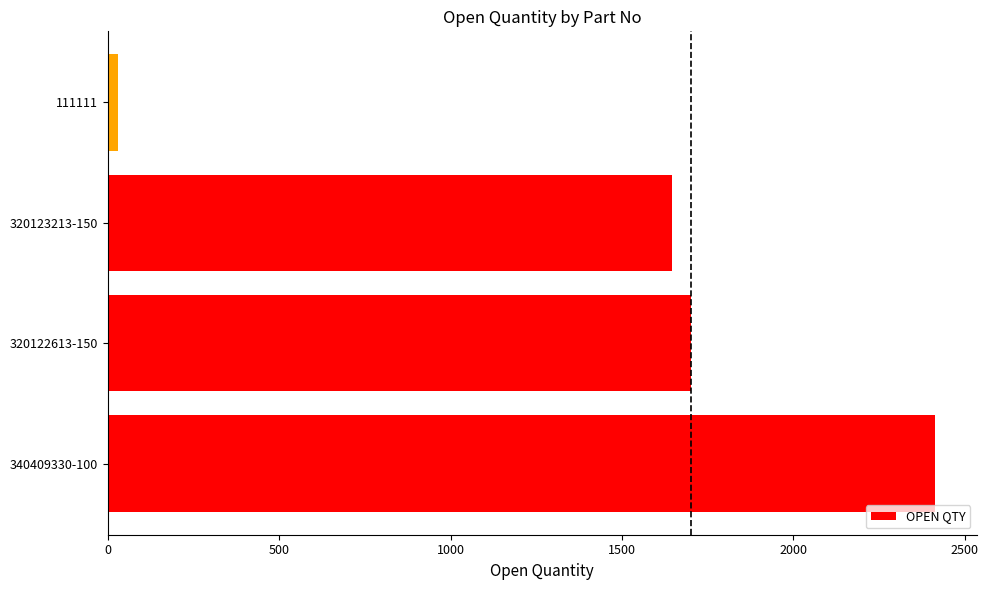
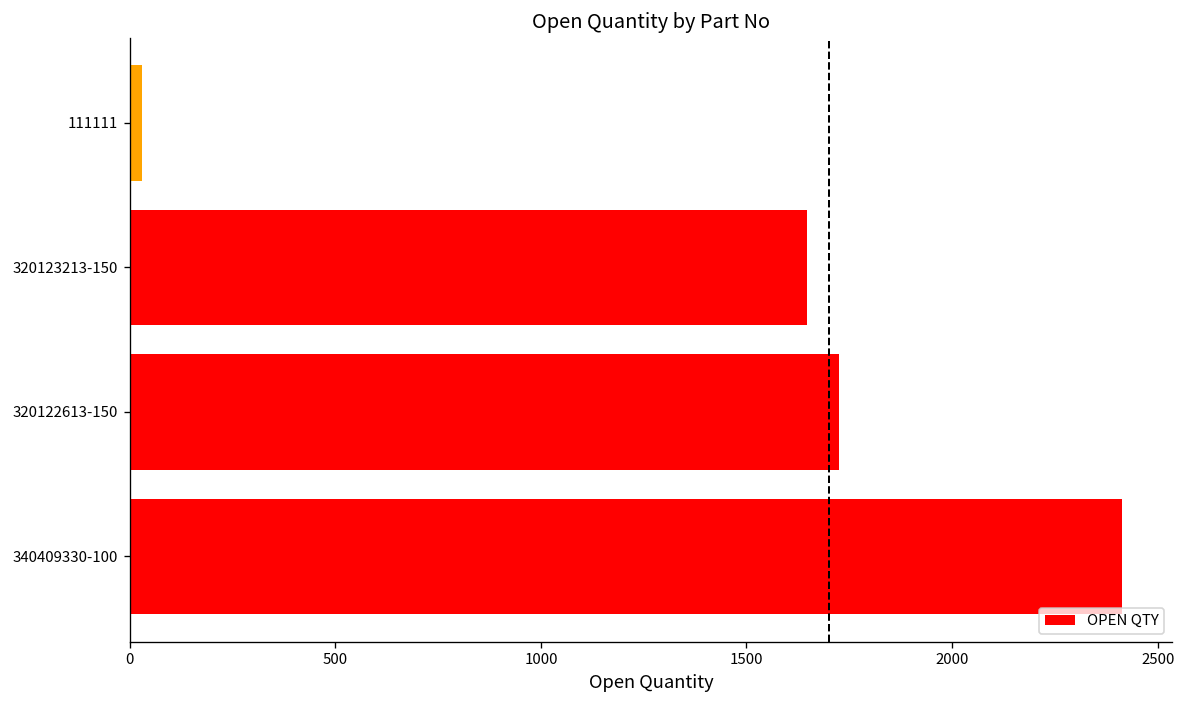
  {
    "111111": 30,
    "320123213-150": 1650,
-   "320122613-150": 1700,
+   "320122613-150": 1730,
    "340409330-100": 2410
  }
